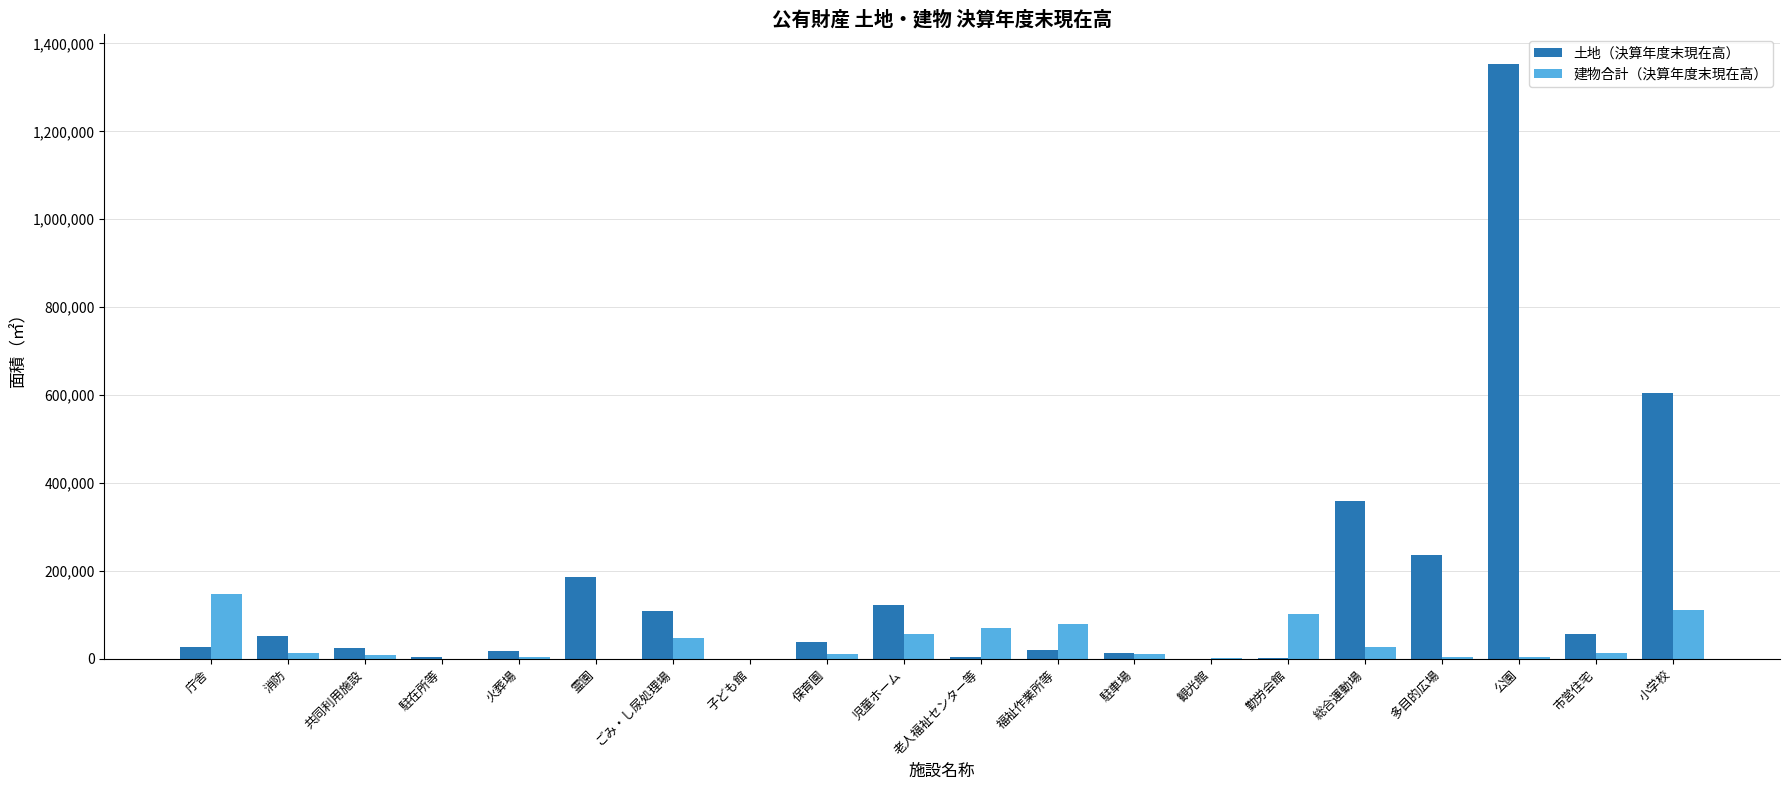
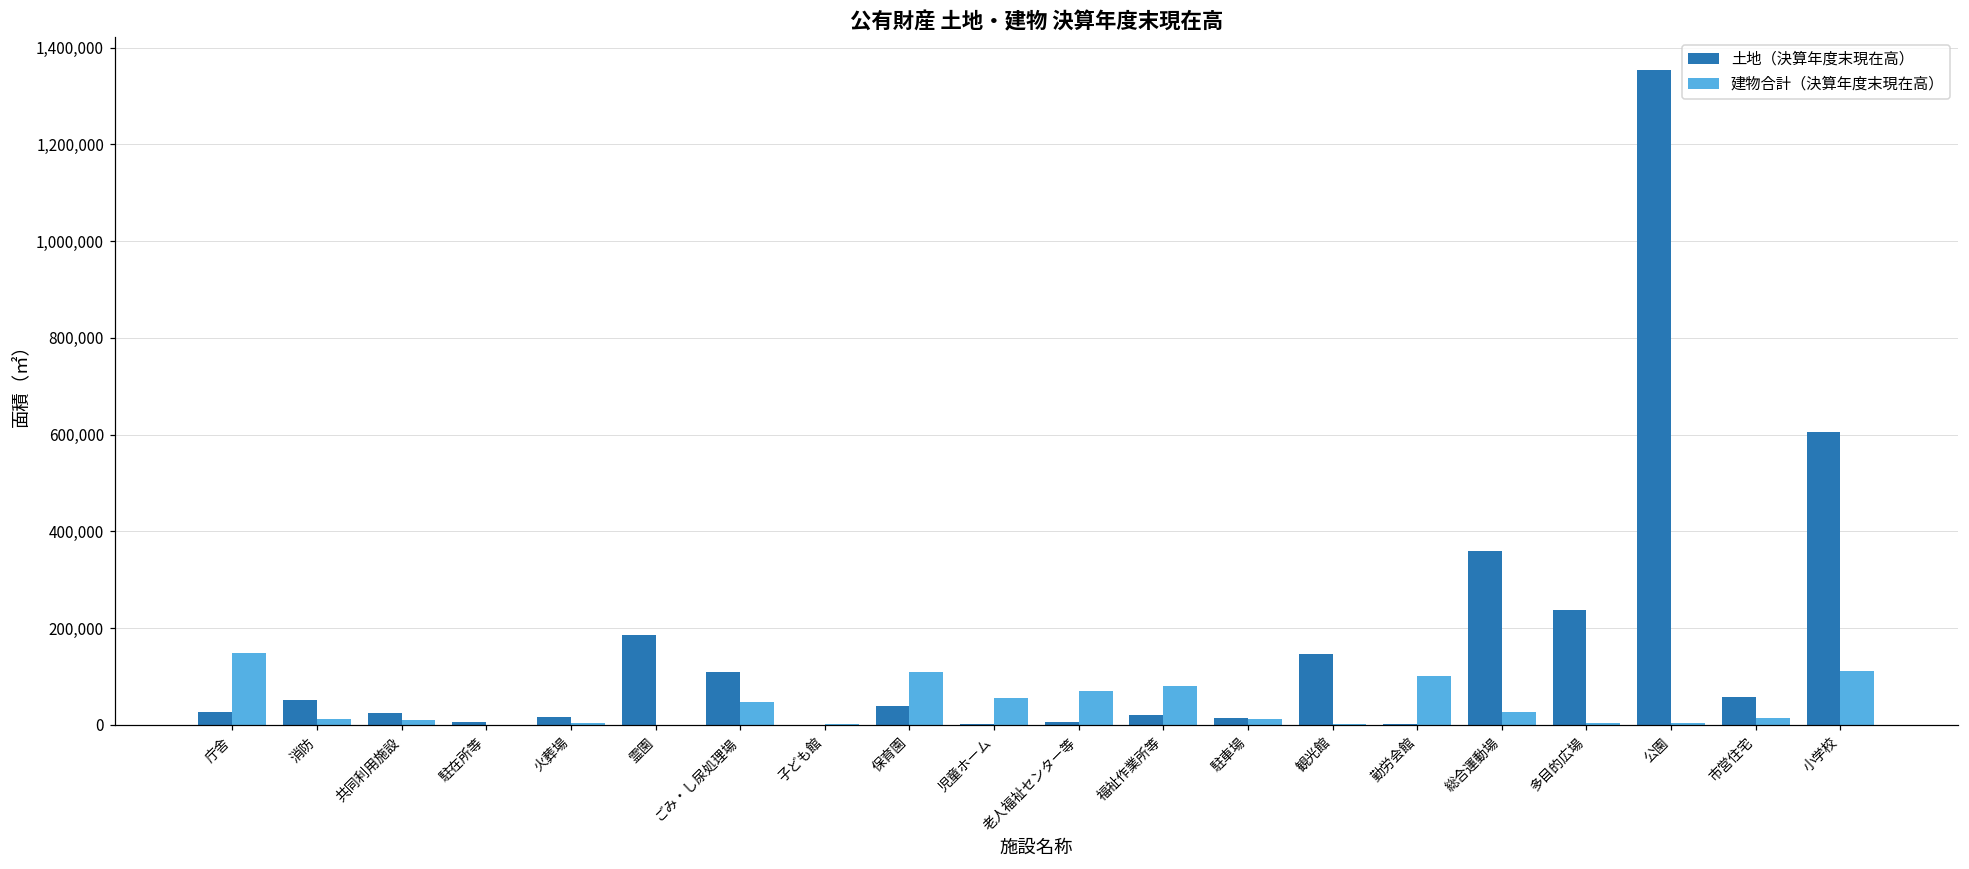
  {
    "土地（決算年度末現在高）": {
      "庁舎": "30,000",
      "消防": "50,000",
      "共同利用施設": "30,000",
      "火葬場": "20,000",
      "霊園": "190,000",
      "ごみ・し尿処理場": "110,000",
      "子ども館": "0",
      "保育園": "40,000",
-     "児童ホーム": "120,000",
+     "児童ホーム": "0",
      "福祉作業所等": "20,000",
      "駐車場": "10,000",
-     "観光館": "0",
+     "観光館": "150,000",
      "総合運動場": "360,000",
      "多目的広場": "240,000",
      "公園": "1,350,000",
      "市営住宅": "60,000",
      "小学校": "610,000"
    },
    "建物合計（決算年度末現在高）": {
      "庁舎": "150,000",
      "消防": "10,000",
      "共同利用施設": "10,000",
      "駐在所等": "0",
      "ごみ・し尿処理場": "50,000",
-     "保育園": "10,000",
+     "保育園": "110,000",
      "児童ホーム": "60,000",
      "老人福祉センター等": "70,000",
      "福祉作業所等": "80,000",
      "駐車場": "10,000",
      "勤労会館": "100,000",
      "総合運動場": "30,000",
      "市営住宅": "10,000",
      "小学校": "110,000"
    }
  }
